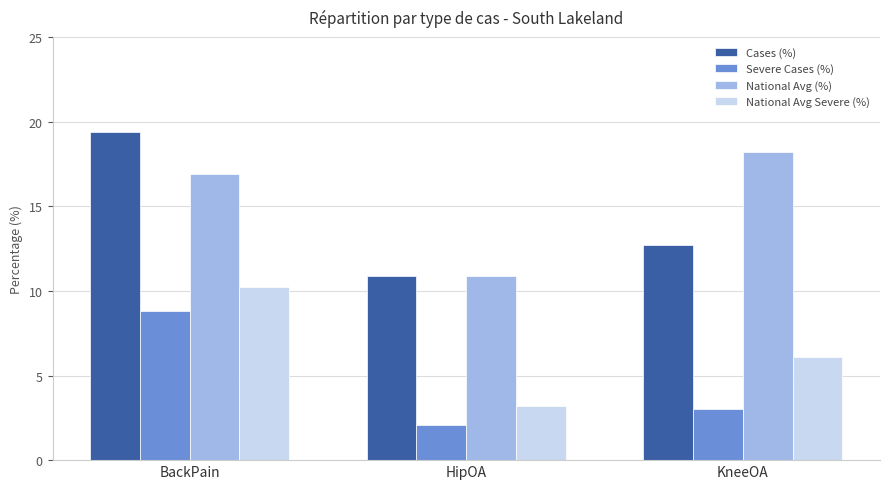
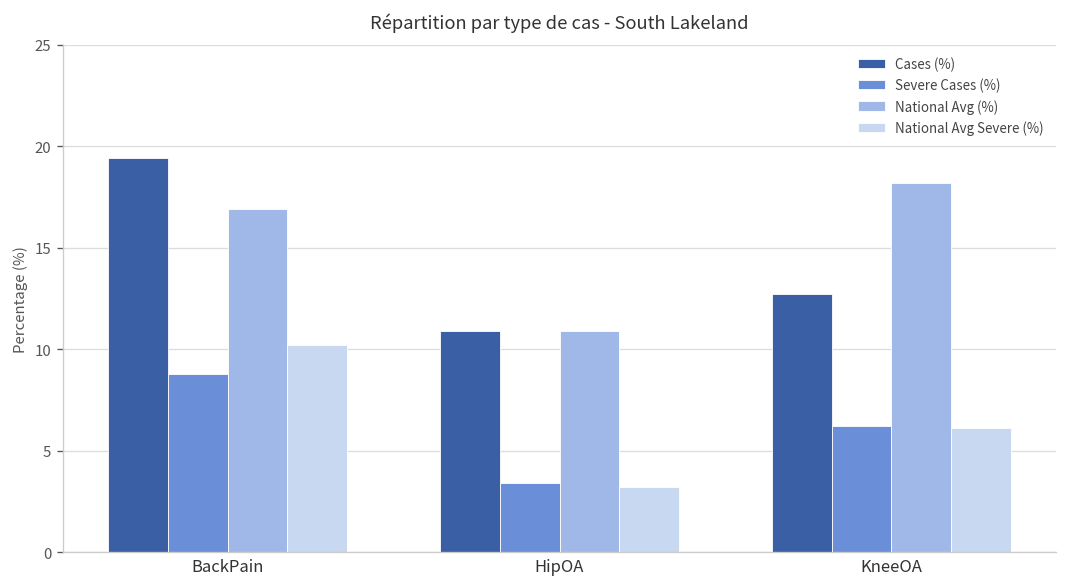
  {
    "Cases (%)": {
      "BackPain": 19.4,
      "HipOA": 10.9,
      "KneeOA": 12.7
    },
    "Severe Cases (%)": {
      "BackPain": 8.8,
-     "HipOA": 2.1,
-     "KneeOA": 3.0
+     "HipOA": 3.4,
+     "KneeOA": 6.2
    }
  }
